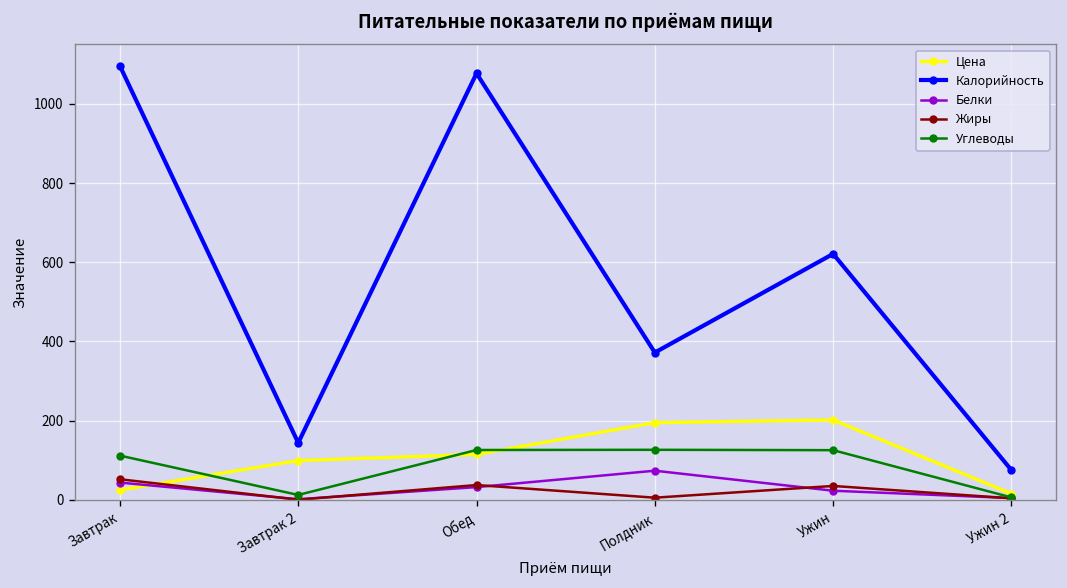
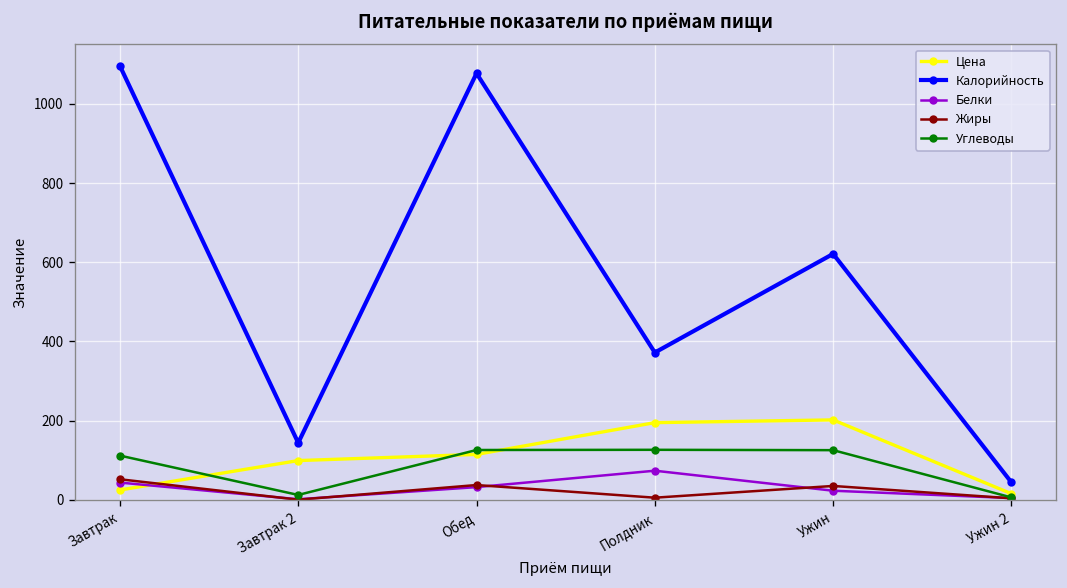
  {
    "Цена": {
      "Завтрак": 20,
      "Завтрак 2": 100,
      "Обед": 110,
      "Полдник": 190,
      "Ужин": 200,
      "Ужин 2": 20
    },
    "Калорийность": {
      "Завтрак": 1100,
      "Завтрак 2": 140,
      "Обед": 1080,
      "Полдник": 370,
      "Ужин": 620,
-     "Ужин 2": 80
+     "Ужин 2": 40
    },
    "Белки": {
      "Завтрак": 40,
      "Полдник": 70,
      "Ужин": 20
    },
    "Жиры": {
      "Завтрак": 50,
      "Полдник": 10,
      "Ужин": 30
    },
    "Углеводы": {
      "Завтрак": 110,
      "Завтрак 2": 10,
      "Обед": 130,
      "Полдник": 130,
      "Ужин": 130
    }
  }
